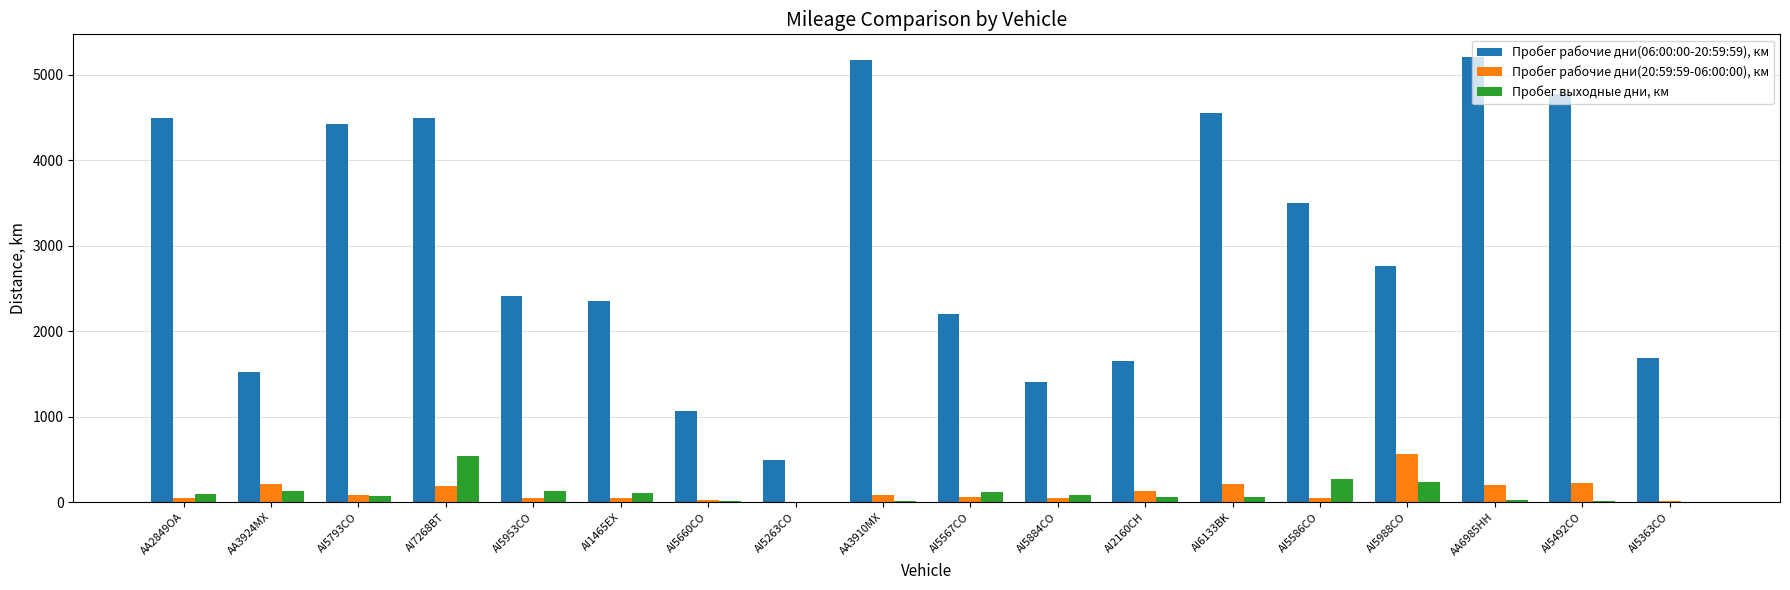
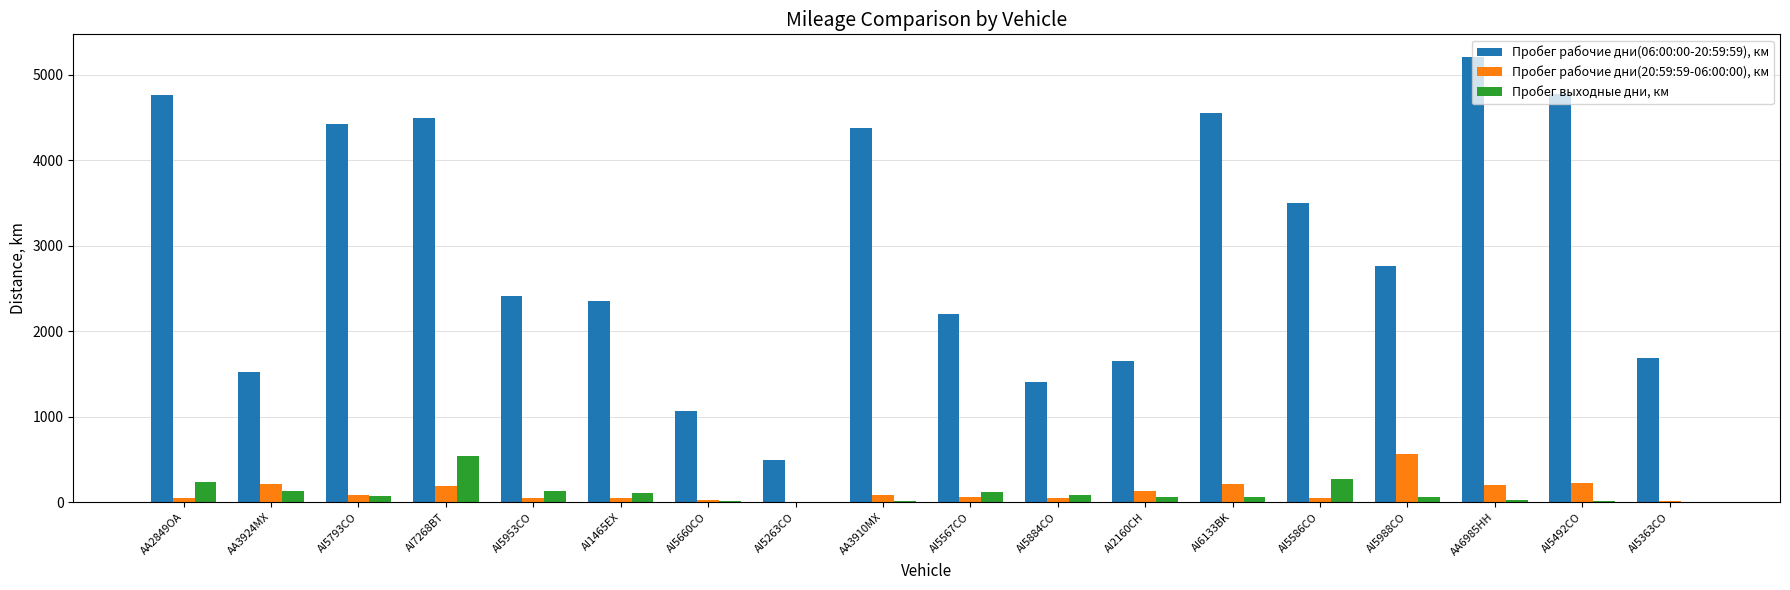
  {
    "Пробег рабочие дни(06:00:00-20:59:59), км": {
-     "AA2849OA": 4500,
+     "AA2849OA": 4800,
      "AA3924MX": 1500,
      "AI5793CO": 4400,
      "AI7268BT": 4500,
      "AI5953CO": 2400,
      "AI1465EX": 2400,
      "AI5660CO": 1100,
      "AI5263CO": 500,
-     "AA3910MX": 5200,
+     "AA3910MX": 4400,
      "AI5567CO": 2200,
      "AI5884CO": 1400,
      "AI2160CH": 1600,
      "AI6133BK": 4600,
      "AI5586CO": 3500,
      "AI5988CO": 2800,
      "AI5363CO": 1700
    },
    "Пробег рабочие дни(20:59:59-06:00:00), км": {
      "AA2849OA": 0,
      "AA3924MX": 200,
      "AI5793CO": 100,
      "AI7268BT": 200,
      "AI5953CO": 0,
      "AI1465EX": 100,
      "AA3910MX": 100,
      "AI5567CO": 100,
      "AI5884CO": 0,
      "AI2160CH": 100,
      "AI6133BK": 200,
      "AI5586CO": 0,
      "AI5988CO": 600,
      "AA6985HH": 200,
      "AI5492CO": 200
    },
    "Пробег выходные дни, км": {
-     "AA2849OA": 100,
+     "AA2849OA": 200,
      "AA3924MX": 100,
      "AI5793CO": 100,
      "AI7268BT": 500,
      "AI5953CO": 100,
      "AI1465EX": 100,
      "AI5567CO": 100,
      "AI5884CO": 100,
      "AI2160CH": 100,
      "AI6133BK": 100,
      "AI5586CO": 300,
-     "AI5988CO": 200
+     "AI5988CO": 100
    }
  }
